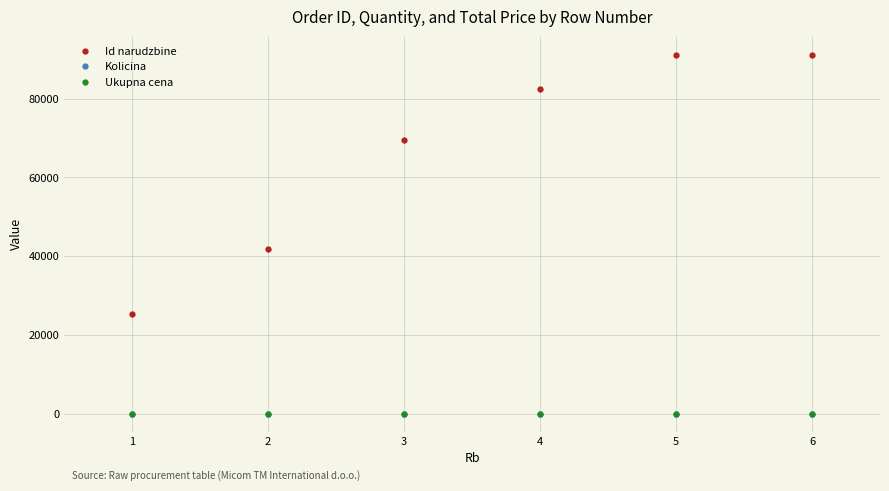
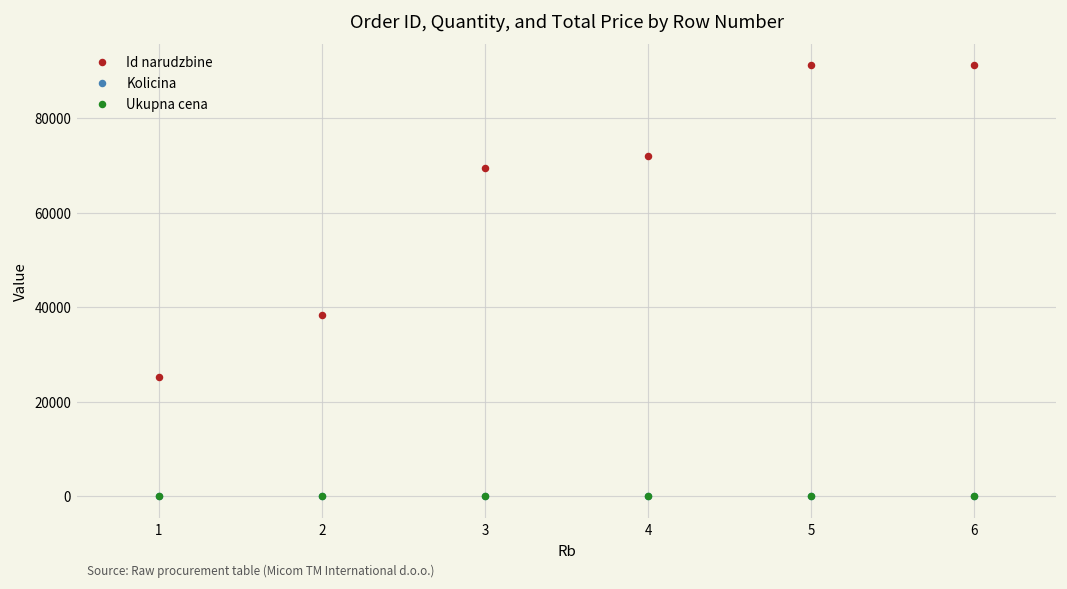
  {
    "Id narudzbine": {
      "1": 25000,
-     "2": 42000,
+     "2": 38000,
      "3": 70000,
-     "4": 82000,
+     "4": 72000,
      "5": 91000,
      "6": 91000
    },
    "Ukupna cena": {
      "1": 0,
      "2": 0,
      "3": 0,
      "4": 0,
      "5": 0,
      "6": 0
    }
  }
